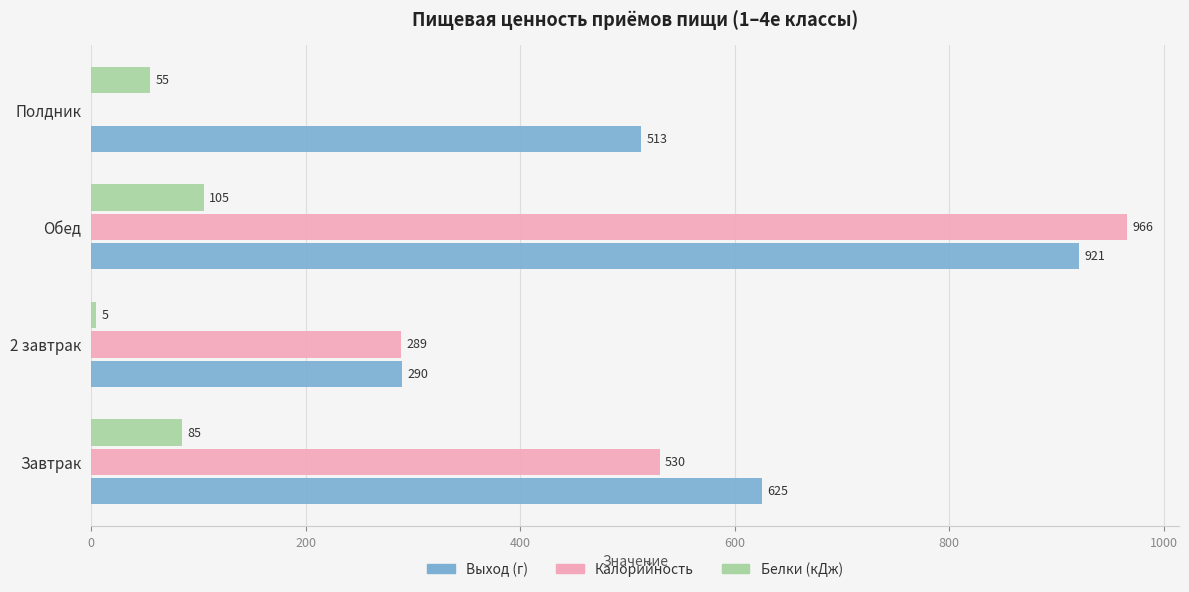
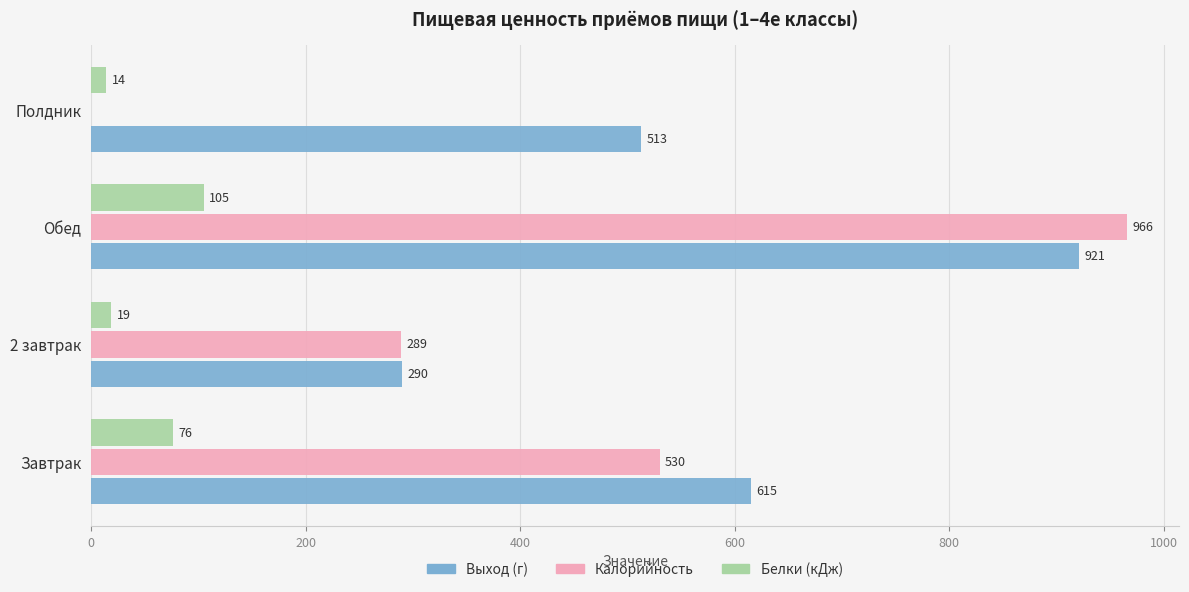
  {
    "Выход (г)": {
      "Полдник": 513,
      "Обед": 921,
      "2 завтрак": 290,
-     "Завтрак": 625
+     "Завтрак": 615
    },
    "Калорийность": {
      "Обед": 966,
      "2 завтрак": 289,
      "Завтрак": 530
    },
    "Белки (кДж)": {
-     "Полдник": 55,
+     "Полдник": 14,
      "Обед": 105,
-     "2 завтрак": 5,
-     "Завтрак": 85
+     "2 завтрак": 19,
+     "Завтрак": 76
    }
  }
